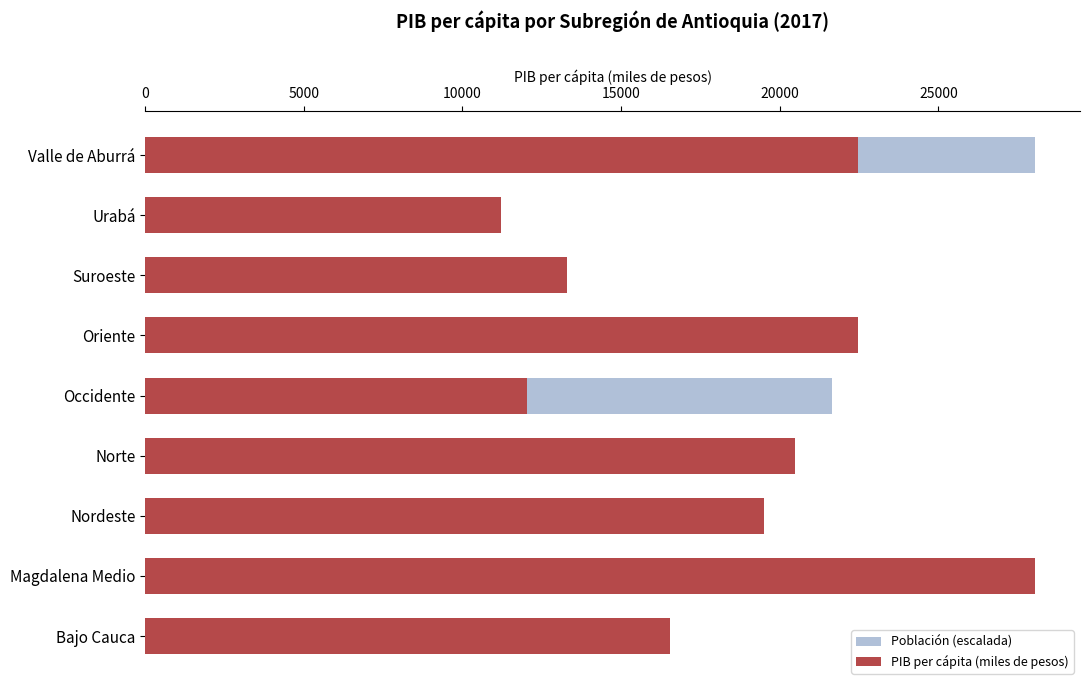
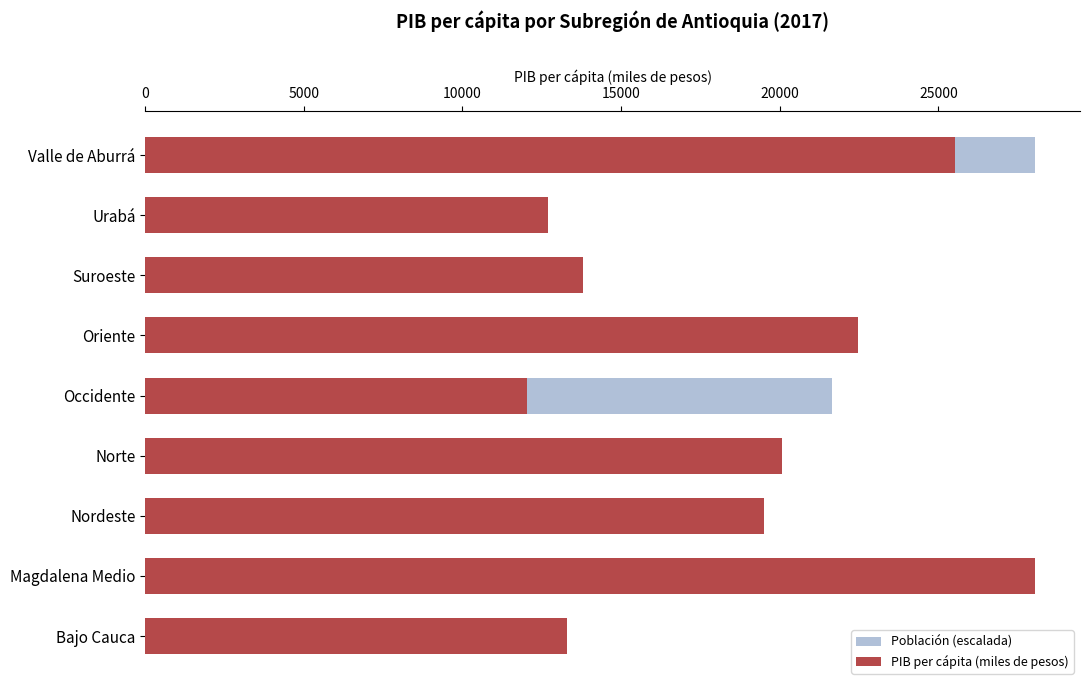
  {
    "Población (escalada)": {
      "Valle de Aburrá": 28100,
      "Occidente": 21700
    },
    "PIB per cápita (miles de pesos)": {
-     "Valle de Aburrá": 22500,
-     "Urabá": 11200,
-     "Suroeste": 13300,
+     "Valle de Aburrá": 25500,
+     "Urabá": 12700,
+     "Suroeste": 13800,
      "Oriente": 22500,
-     "Norte": 20500,
+     "Norte": 20100,
      "Nordeste": 19500,
      "Magdalena Medio": 28100,
-     "Bajo Cauca": 16500
+     "Bajo Cauca": 13300
    }
  }
